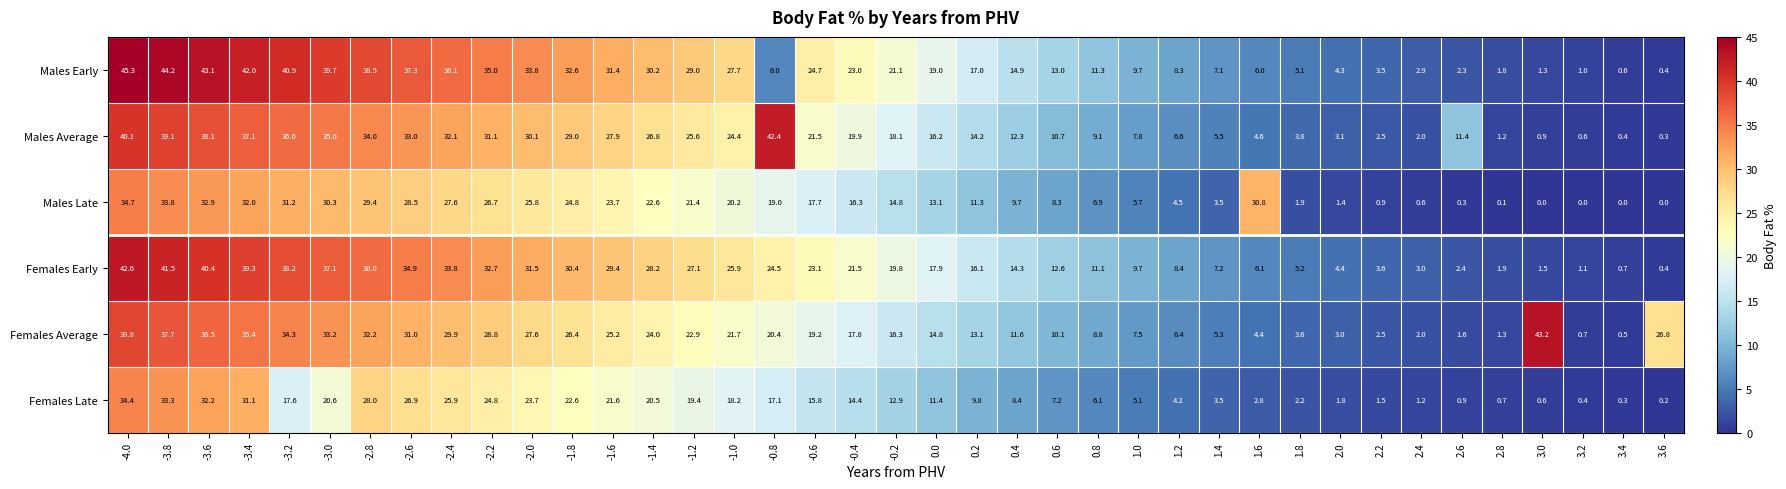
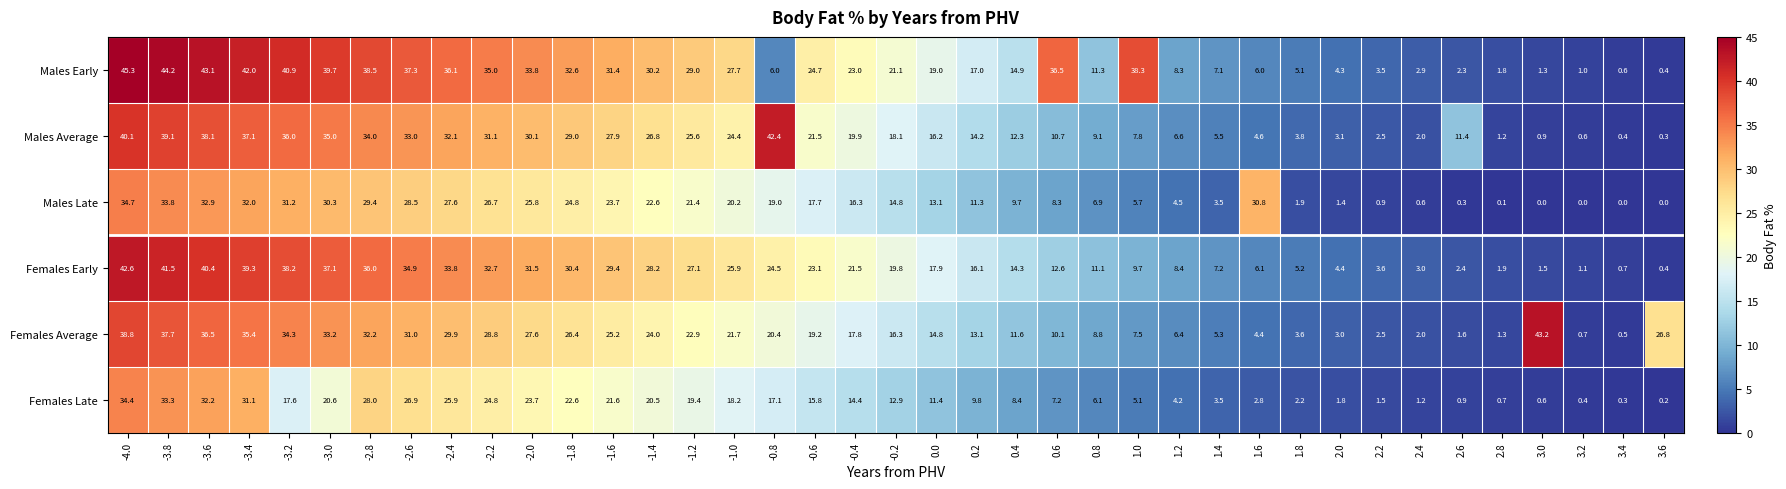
  {
    "Males Early": {
      "-4.0": 45.3,
      "-3.8": 44.2,
      "-3.6": 43.1,
      "-3.4": 42.0,
      "-3.2": 40.9,
      "-3.0": 39.7,
      "-2.8": 38.5,
      "-2.6": 37.3,
      "-2.4": 36.1,
      "-2.2": 35.0,
      "-2.0": 33.8,
      "-1.8": 32.6,
      "-1.6": 31.4,
      "-1.4": 30.2,
      "-1.2": 29.0,
      "-1.0": 27.7,
      "-0.8": 6.0,
      "-0.6": 24.7,
      "-0.4": 23.0,
      "-0.2": 21.1,
      "0.0": 19.0,
      "0.2": 17.0,
      "0.4": 14.9,
-     "0.6": 13.0,
+     "0.6": 36.5,
      "0.8": 11.3,
-     "1.0": 9.7,
+     "1.0": 38.3,
      "1.2": 8.3,
      "1.4": 7.1,
      "1.6": 6.0,
      "1.8": 5.1,
      "2.0": 4.3,
      "2.2": 3.5,
      "2.4": 2.9,
      "2.6": 2.3,
      "2.8": 1.8,
      "3.0": 1.3,
      "3.2": 1.0,
      "3.4": 0.6,
      "3.6": 0.4
    }
  }
